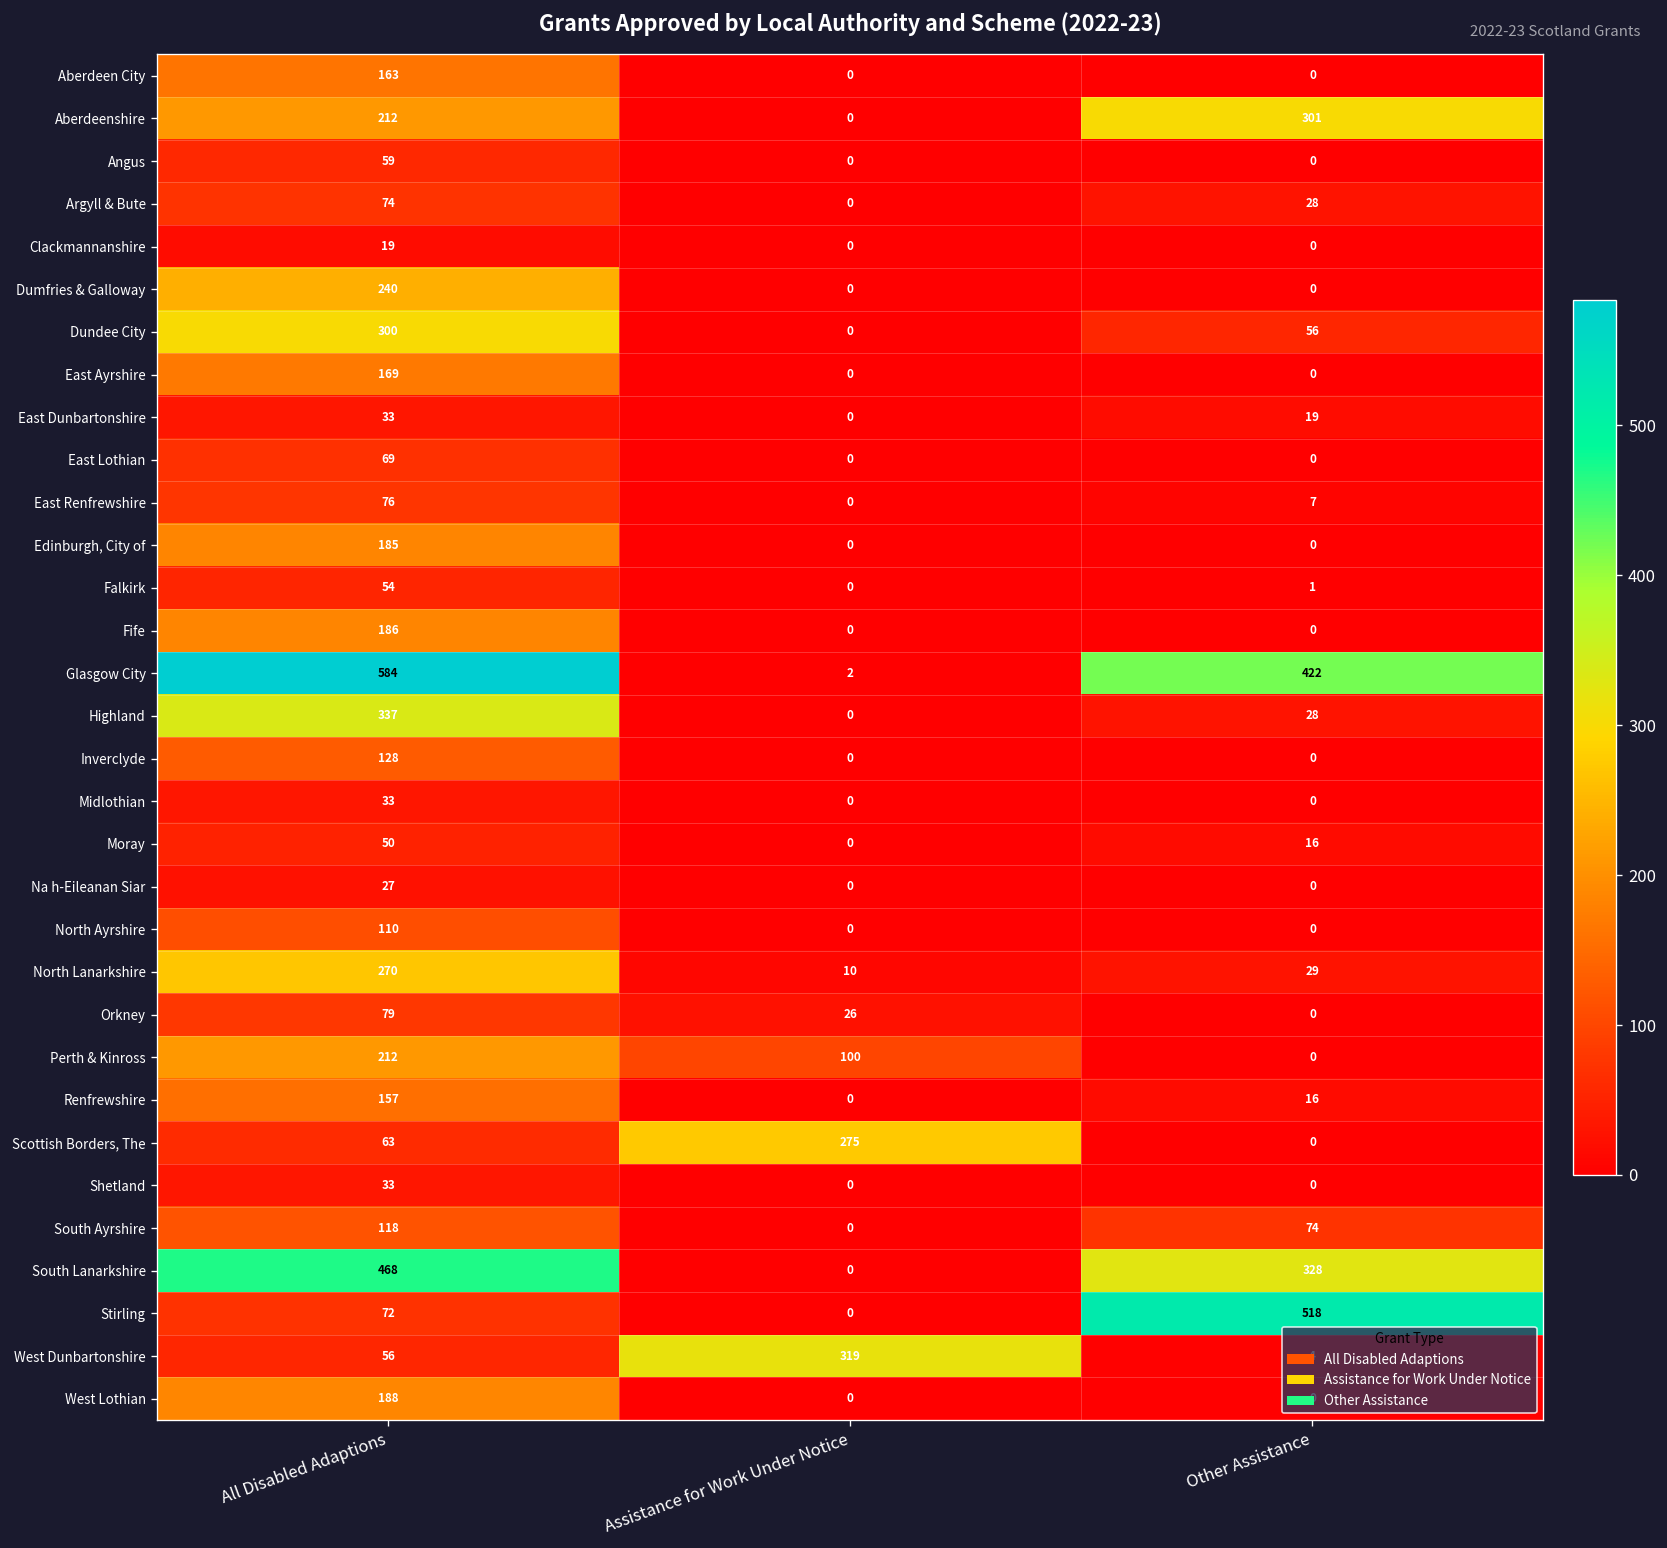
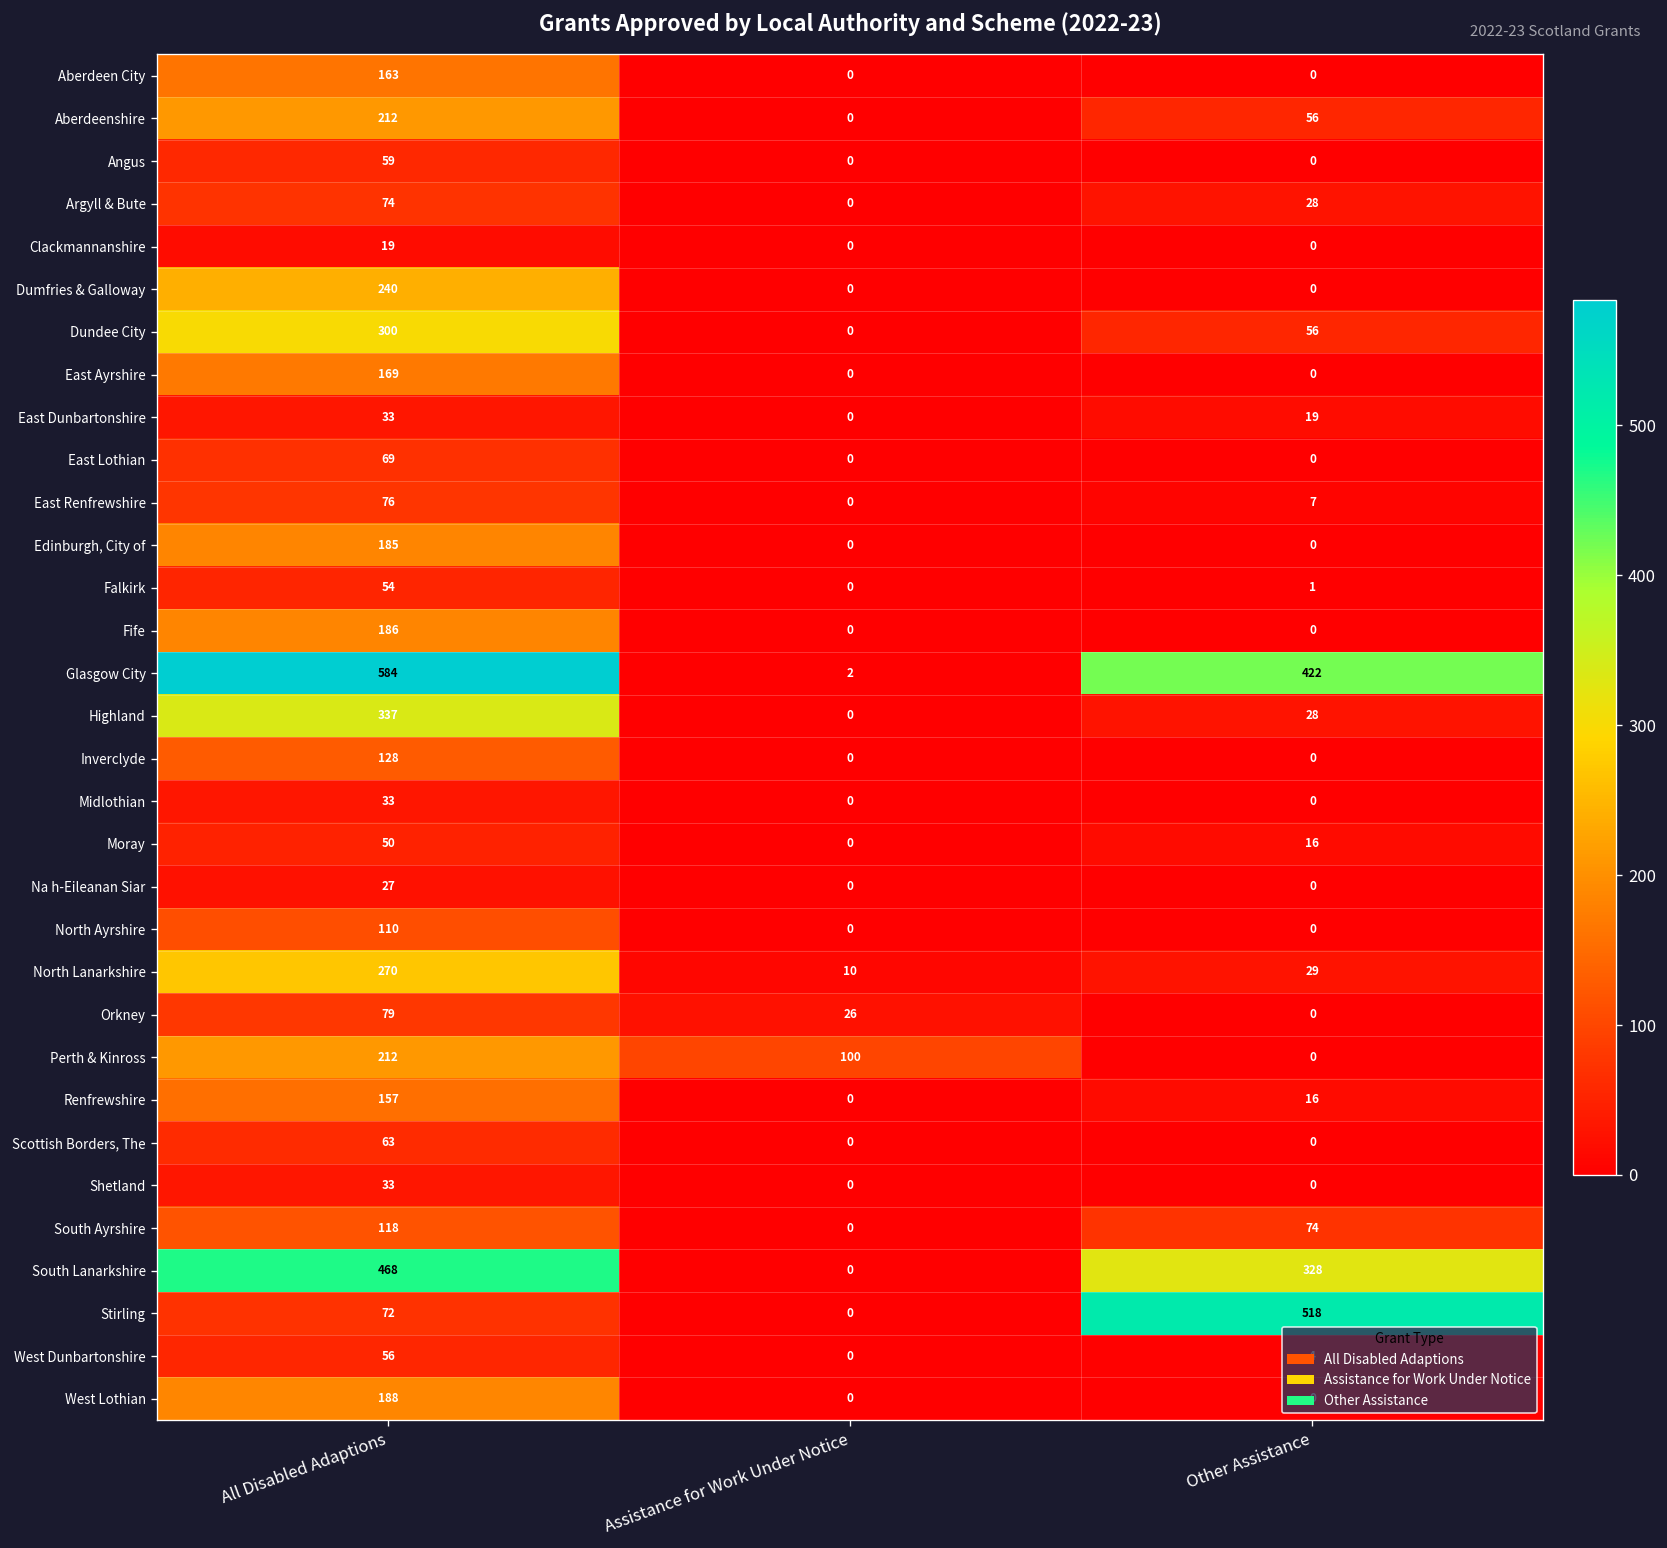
  {
    "Aberdeen City": {
      "All Disabled Adaptions": 163,
      "Assistance for Work Under Notice": 0,
      "Other Assistance": 0
    },
    "Aberdeenshire": {
      "All Disabled Adaptions": 212,
      "Assistance for Work Under Notice": 0,
-     "Other Assistance": 301
+     "Other Assistance": 56
    },
    "Angus": {
      "All Disabled Adaptions": 59,
      "Assistance for Work Under Notice": 0,
      "Other Assistance": 0
    },
    "Argyll & Bute": {
      "All Disabled Adaptions": 74,
      "Assistance for Work Under Notice": 0,
      "Other Assistance": 28
    },
    "Clackmannanshire": {
      "All Disabled Adaptions": 19,
      "Assistance for Work Under Notice": 0,
      "Other Assistance": 0
    },
    "Dumfries & Galloway": {
      "All Disabled Adaptions": 240,
      "Assistance for Work Under Notice": 0,
      "Other Assistance": 0
    },
    "Dundee City": {
      "All Disabled Adaptions": 300,
      "Assistance for Work Under Notice": 0,
      "Other Assistance": 56
    },
    "East Ayrshire": {
      "All Disabled Adaptions": 169,
      "Assistance for Work Under Notice": 0,
      "Other Assistance": 0
    },
    "East Dunbartonshire": {
      "All Disabled Adaptions": 33,
      "Assistance for Work Under Notice": 0,
      "Other Assistance": 19
    },
    "East Lothian": {
      "All Disabled Adaptions": 69,
      "Assistance for Work Under Notice": 0,
      "Other Assistance": 0
    },
    "East Renfrewshire": {
      "All Disabled Adaptions": 76,
      "Assistance for Work Under Notice": 0,
      "Other Assistance": 7
    },
    "Edinburgh, City of": {
      "All Disabled Adaptions": 185,
      "Assistance for Work Under Notice": 0,
      "Other Assistance": 0
    },
    "Falkirk": {
      "All Disabled Adaptions": 54,
      "Assistance for Work Under Notice": 0,
      "Other Assistance": 1
    },
    "Fife": {
      "All Disabled Adaptions": 186,
      "Assistance for Work Under Notice": 0,
      "Other Assistance": 0
    },
    "Glasgow City": {
      "All Disabled Adaptions": 584,
      "Assistance for Work Under Notice": 2,
      "Other Assistance": 422
    },
    "Highland": {
      "All Disabled Adaptions": 337,
      "Assistance for Work Under Notice": 0,
      "Other Assistance": 28
    },
    "Inverclyde": {
      "All Disabled Adaptions": 128,
      "Assistance for Work Under Notice": 0,
      "Other Assistance": 0
    },
    "Midlothian": {
      "All Disabled Adaptions": 33,
      "Assistance for Work Under Notice": 0,
      "Other Assistance": 0
    },
    "Moray": {
      "All Disabled Adaptions": 50,
      "Assistance for Work Under Notice": 0,
      "Other Assistance": 16
    },
    "Na h-Eileanan Siar": {
      "All Disabled Adaptions": 27,
      "Assistance for Work Under Notice": 0,
      "Other Assistance": 0
    },
    "North Ayrshire": {
      "All Disabled Adaptions": 110,
      "Assistance for Work Under Notice": 0,
      "Other Assistance": 0
    },
    "North Lanarkshire": {
      "All Disabled Adaptions": 270,
      "Assistance for Work Under Notice": 10,
      "Other Assistance": 29
    },
    "Orkney": {
      "All Disabled Adaptions": 79,
      "Assistance for Work Under Notice": 26,
      "Other Assistance": 0
    },
    "Perth & Kinross": {
      "All Disabled Adaptions": 212,
      "Assistance for Work Under Notice": 100,
      "Other Assistance": 0
    },
    "Renfrewshire": {
      "All Disabled Adaptions": 157,
      "Assistance for Work Under Notice": 0,
      "Other Assistance": 16
    },
    "Scottish Borders, The": {
      "All Disabled Adaptions": 63,
-     "Assistance for Work Under Notice": 275,
+     "Assistance for Work Under Notice": 0,
      "Other Assistance": 0
    },
    "Shetland": {
      "All Disabled Adaptions": 33,
      "Assistance for Work Under Notice": 0,
      "Other Assistance": 0
    },
    "South Ayrshire": {
      "All Disabled Adaptions": 118,
      "Assistance for Work Under Notice": 0,
      "Other Assistance": 74
    },
    "South Lanarkshire": {
      "All Disabled Adaptions": 468,
      "Assistance for Work Under Notice": 0,
      "Other Assistance": 328
    },
    "Stirling": {
      "All Disabled Adaptions": 72,
      "Assistance for Work Under Notice": 0,
      "Other Assistance": 518
    },
    "West Dunbartonshire": {
      "All Disabled Adaptions": 56,
-     "Assistance for Work Under Notice": 319
+     "Assistance for Work Under Notice": 0
    },
    "West Lothian": {
      "All Disabled Adaptions": 188,
      "Assistance for Work Under Notice": 0
    }
  }
